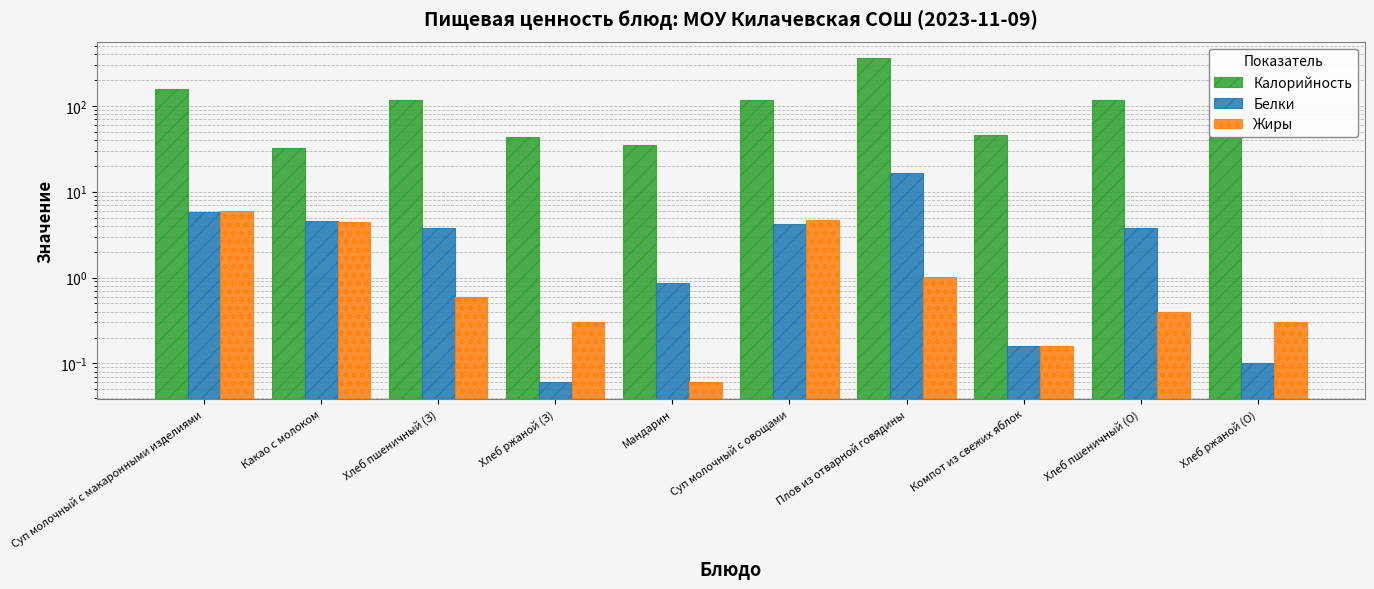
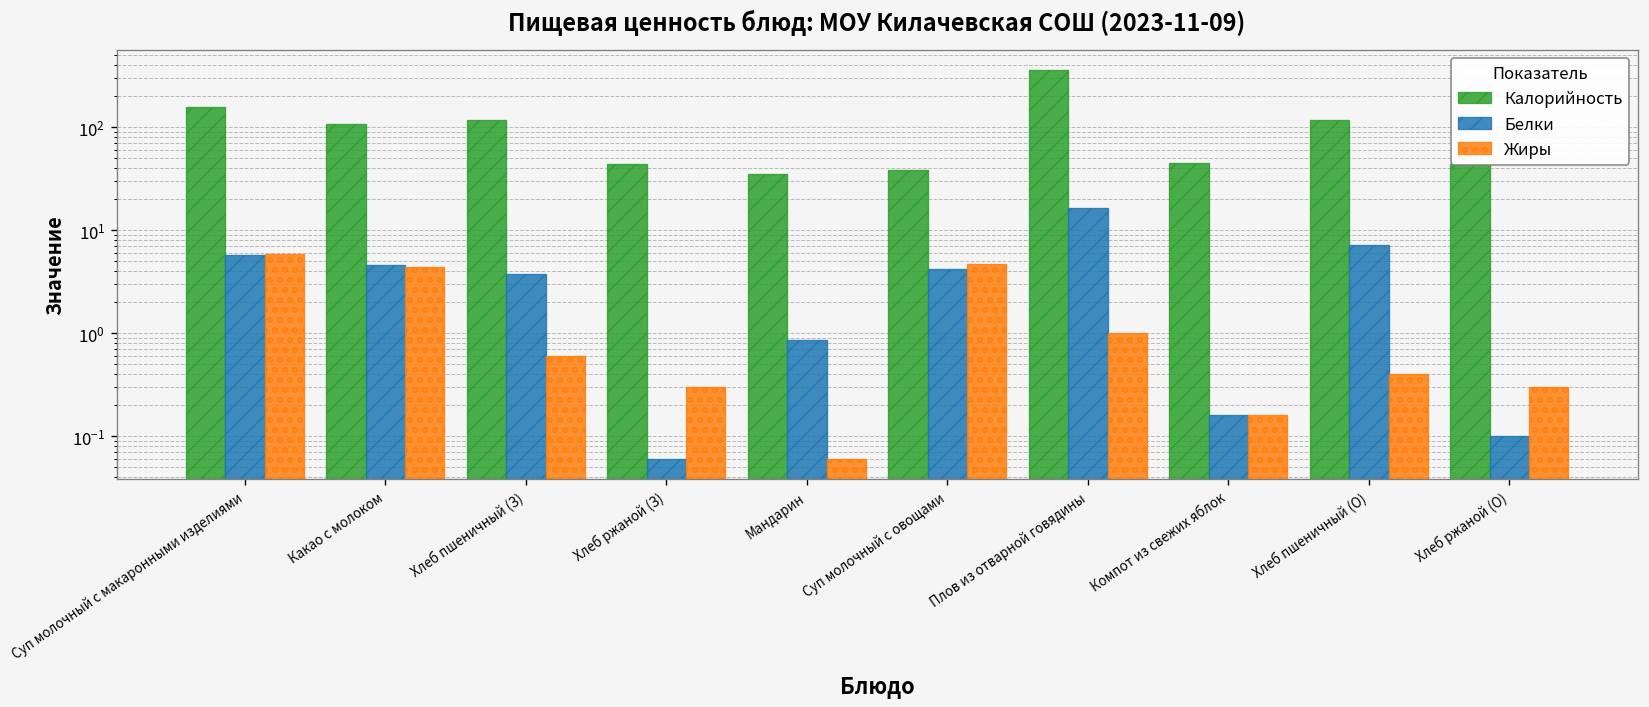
  {
    "Калорийность": {
      "Суп молочный с макаронными изделиями": 160,
-     "Какао с молоком": 32,
+     "Какао с молоком": 110,
      "Хлеб пшеничный (З)": 120,
      "Хлеб ржаной (З)": 40,
      "Мандарин": 35,
-     "Суп молочный с овощами": 120,
+     "Суп молочный с овощами": 40,
      "Плов из отварной говядины": 360,
      "Компот из свежих яблок": 50,
      "Хлеб пшеничный (О)": 120
    },
    "Белки": {
      "Суп молочный с макаронными изделиями": 6,
      "Какао с молоком": 5,
      "Хлеб пшеничный (З)": 4,
      "Хлеб ржаной (З)": 0.06,
      "Мандарин": 0.9,
      "Суп молочный с овощами": 4,
      "Плов из отварной говядины": 17,
      "Компот из свежих яблок": 0.16,
-     "Хлеб пшеничный (О)": 4,
+     "Хлеб пшеничный (О)": 7,
      "Хлеб ржаной (О)": 0.10
    },
    "Жиры": {
      "Суп молочный с макаронными изделиями": 6,
      "Какао с молоком": 4,
      "Хлеб пшеничный (З)": 0.6,
      "Хлеб ржаной (З)": 0.30,
      "Мандарин": 0.06,
      "Суп молочный с овощами": 5,
      "Плов из отварной говядины": 1,
      "Компот из свежих яблок": 0.16,
      "Хлеб пшеничный (О)": 0.4,
      "Хлеб ржаной (О)": 0.30
    }
  }
